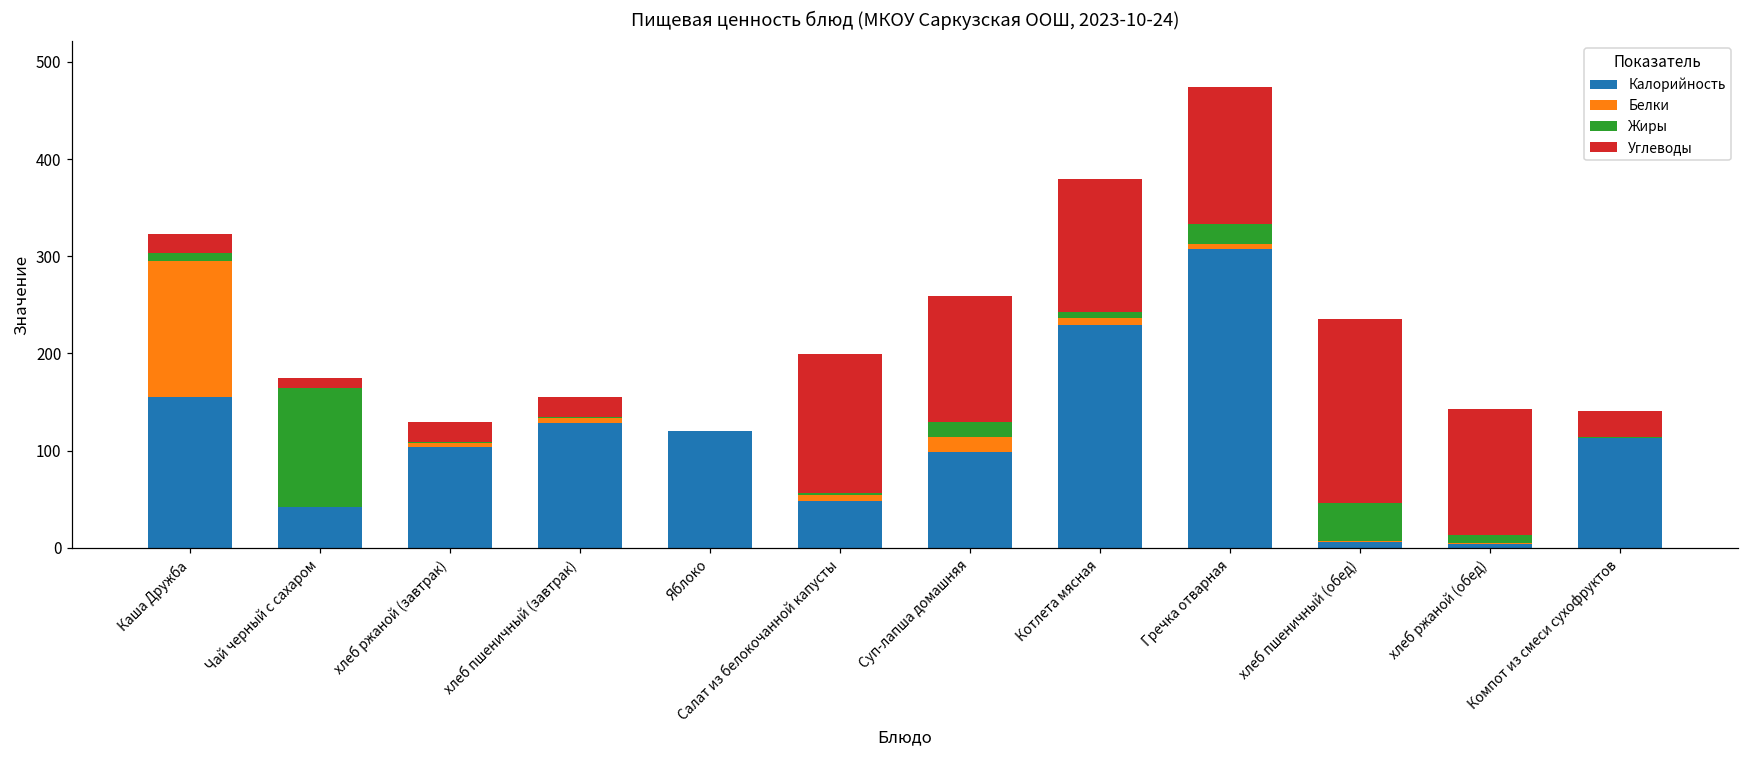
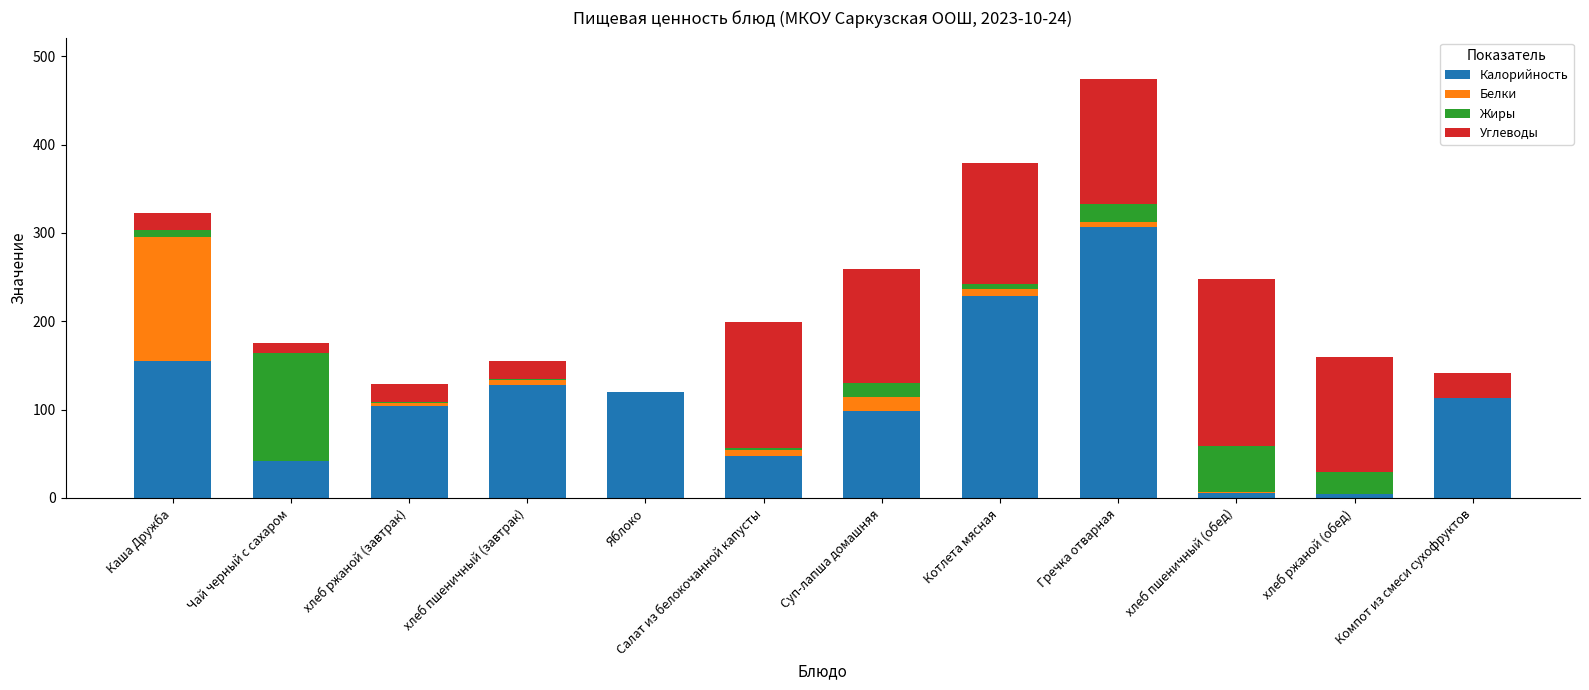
  {
    "Калорийность": {
      "Каша Дружба": 160,
      "Чай черный с сахаром": 40,
      "хлеб ржаной (завтрак)": 100,
      "хлеб пшеничный (завтрак)": 130,
      "Яблоко": 120,
      "Салат из белокочанной капусты": 50,
      "Суп-лапша домашняя": 100,
      "Котлета мясная": 230,
      "Гречка отварная": 310,
      "хлеб пшеничный (обед)": 10,
      "хлеб ржаной (обед)": 0,
      "Компот из смеси сухофруктов": 110
    },
    "Белки": {
      "Каша Дружба": 140,
      "Чай черный с сахаром": 0,
      "хлеб ржаной (завтрак)": 0,
      "хлеб пшеничный (завтрак)": 10,
      "Яблоко": 0,
      "Салат из белокочанной капусты": 10,
      "Суп-лапша домашняя": 20,
      "Котлета мясная": 10,
      "Гречка отварная": 10
    },
    "Жиры": {
      "Каша Дружба": 10,
      "Чай черный с сахаром": 120,
      "Яблоко": 0,
      "Суп-лапша домашняя": 20,
      "Котлета мясная": 10,
      "Гречка отварная": 20,
-     "хлеб пшеничный (обед)": 40,
-     "хлеб ржаной (обед)": 10
+     "хлеб пшеничный (обед)": 50,
+     "хлеб ржаной (обед)": 20
    },
    "Углеводы": {
      "Каша Дружба": 20,
      "Чай черный с сахаром": 10,
      "хлеб ржаной (завтрак)": 20,
      "хлеб пшеничный (завтрак)": 20,
      "Яблоко": 0,
      "Салат из белокочанной капусты": 140,
      "Суп-лапша домашняя": 130,
      "Котлета мясная": 140,
      "Гречка отварная": 140,
      "хлеб пшеничный (обед)": 190,
      "хлеб ржаной (обед)": 130,
      "Компот из смеси сухофруктов": 30
    }
  }
